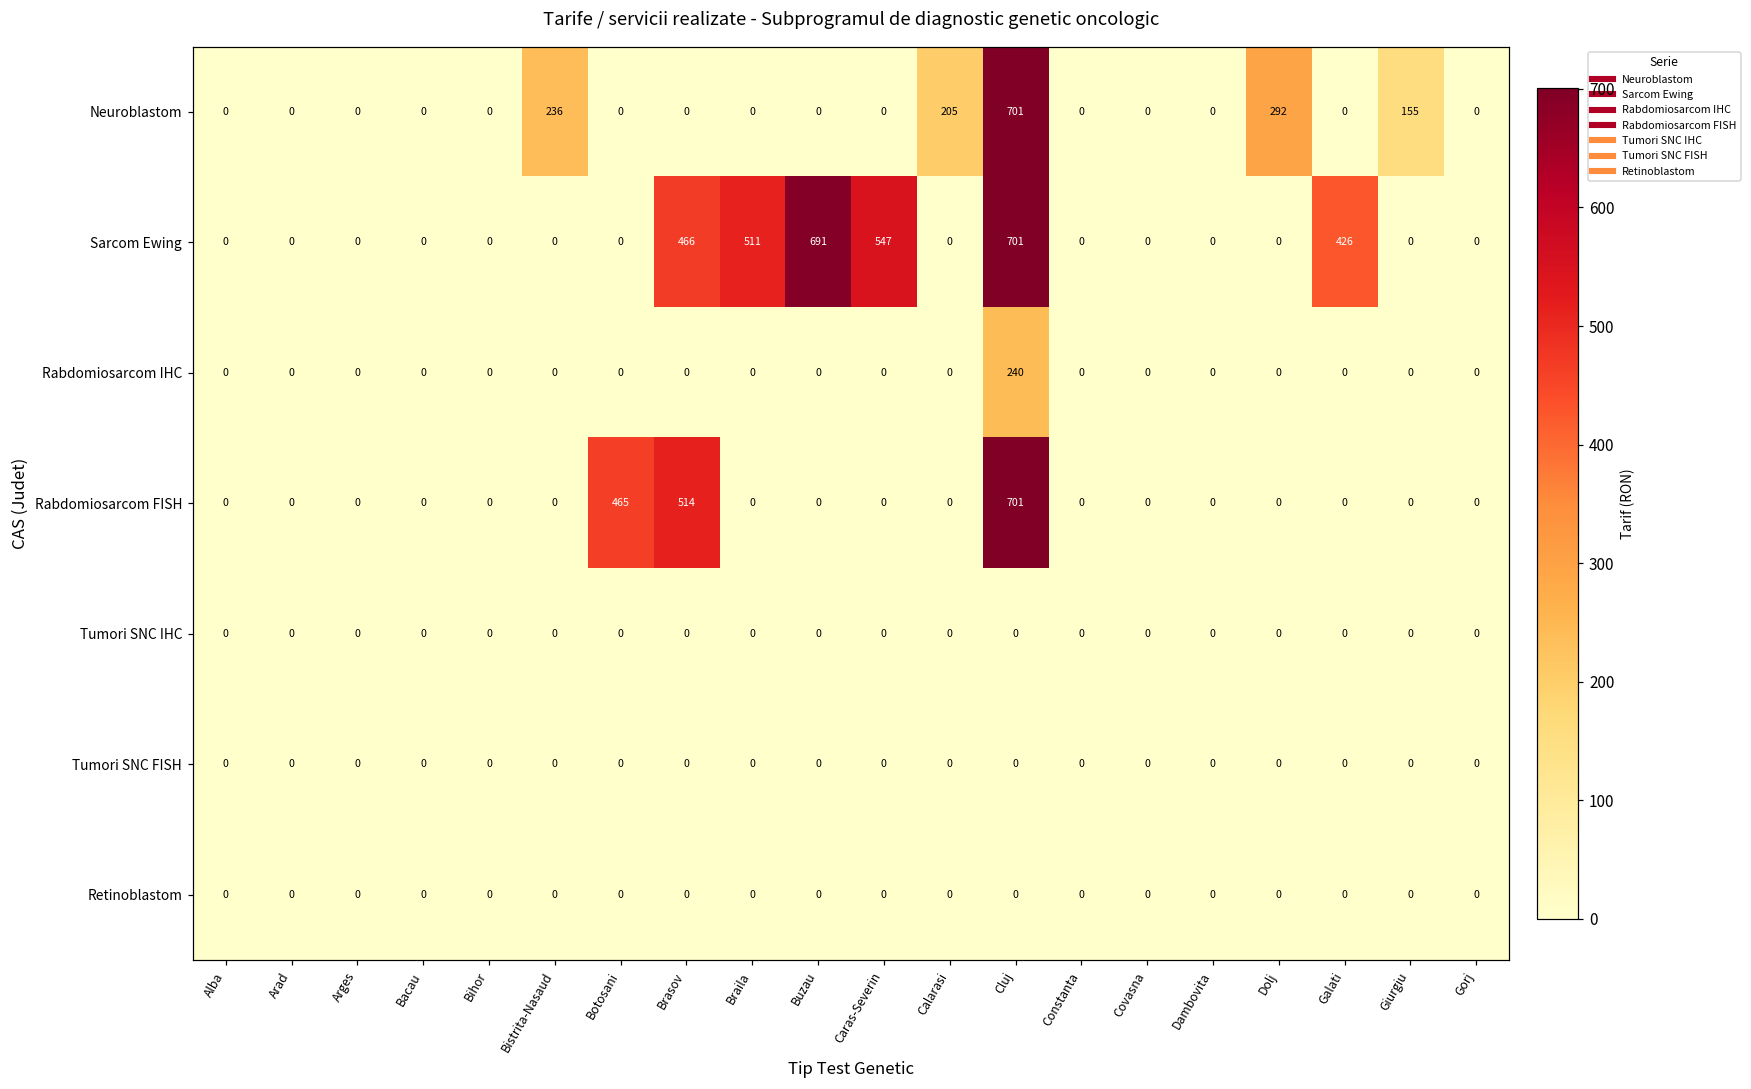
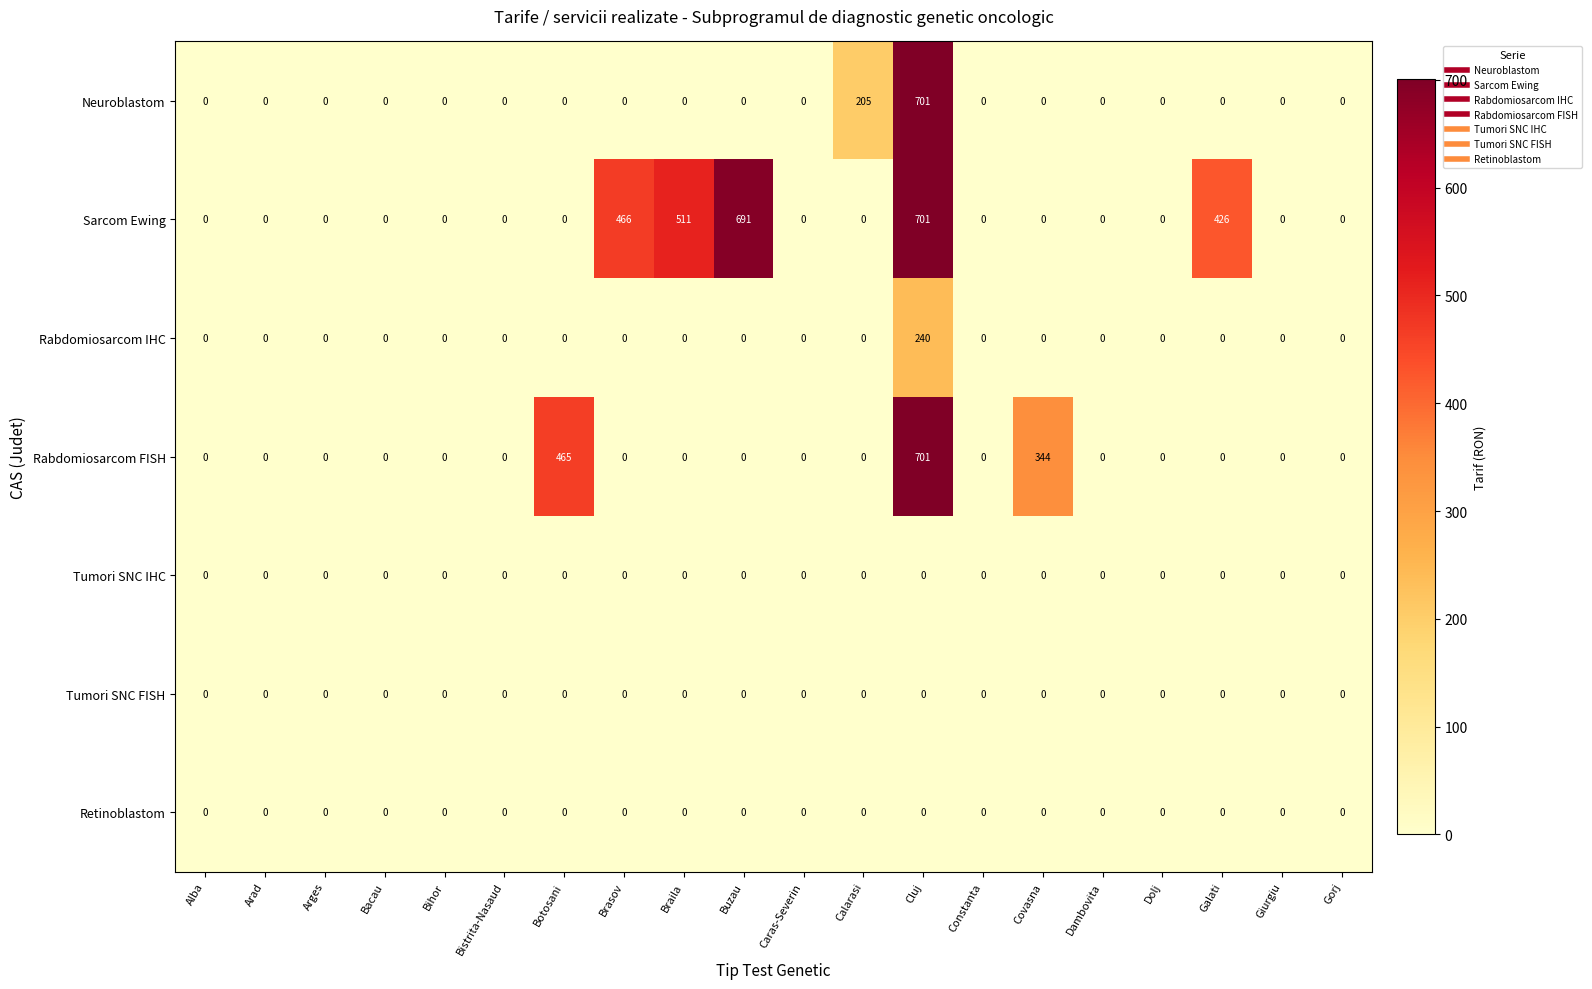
  {
    "Neuroblastom": {
      "Alba": 0,
      "Arad": 0,
      "Arges": 0,
      "Bacau": 0,
      "Bihor": 0,
-     "Bistrita-Nasaud": 236,
+     "Bistrita-Nasaud": 0,
      "Botosani": 0,
      "Brasov": 0,
      "Braila": 0,
      "Buzau": 0,
      "Caras-Severin": 0,
      "Calarasi": 205,
      "Cluj": 701,
      "Constanta": 0,
      "Covasna": 0,
      "Dambovita": 0,
-     "Dolj": 292,
+     "Dolj": 0,
      "Galati": 0,
-     "Giurgiu": 155,
+     "Giurgiu": 0,
      "Gorj": 0
    },
    "Sarcom Ewing": {
      "Alba": 0,
      "Arad": 0,
      "Arges": 0,
      "Bacau": 0,
      "Bihor": 0,
      "Bistrita-Nasaud": 0,
      "Botosani": 0,
      "Brasov": 466,
      "Braila": 511,
      "Buzau": 691,
-     "Caras-Severin": 547,
+     "Caras-Severin": 0,
      "Calarasi": 0,
      "Cluj": 701,
      "Constanta": 0,
      "Covasna": 0,
      "Dambovita": 0,
      "Dolj": 0,
      "Galati": 426,
      "Giurgiu": 0,
      "Gorj": 0
    },
    "Rabdomiosarcom IHC": {
      "Alba": 0,
      "Arad": 0,
      "Arges": 0,
      "Bacau": 0,
      "Bihor": 0,
      "Bistrita-Nasaud": 0,
      "Botosani": 0,
      "Brasov": 0,
      "Braila": 0,
      "Buzau": 0,
      "Caras-Severin": 0,
      "Calarasi": 0,
      "Cluj": 240,
      "Constanta": 0,
      "Covasna": 0,
      "Dambovita": 0,
      "Dolj": 0,
      "Galati": 0,
      "Giurgiu": 0,
      "Gorj": 0
    },
    "Rabdomiosarcom FISH": {
      "Alba": 0,
      "Arad": 0,
      "Arges": 0,
      "Bacau": 0,
      "Bihor": 0,
      "Bistrita-Nasaud": 0,
      "Botosani": 465,
-     "Brasov": 514,
+     "Brasov": 0,
      "Braila": 0,
      "Buzau": 0,
      "Caras-Severin": 0,
      "Calarasi": 0,
      "Cluj": 701,
      "Constanta": 0,
-     "Covasna": 0,
+     "Covasna": 344,
      "Dambovita": 0,
      "Dolj": 0,
      "Galati": 0,
      "Giurgiu": 0,
      "Gorj": 0
    },
    "Tumori SNC IHC": {
      "Alba": 0,
      "Arad": 0,
      "Arges": 0,
      "Bacau": 0,
      "Bihor": 0,
      "Bistrita-Nasaud": 0,
      "Botosani": 0,
      "Brasov": 0,
      "Braila": 0,
      "Buzau": 0,
      "Caras-Severin": 0,
      "Calarasi": 0,
      "Cluj": 0,
      "Constanta": 0,
      "Covasna": 0,
      "Dambovita": 0,
      "Dolj": 0,
      "Galati": 0,
      "Giurgiu": 0,
      "Gorj": 0
    },
    "Tumori SNC FISH": {
      "Alba": 0,
      "Arad": 0,
      "Arges": 0,
      "Bacau": 0,
      "Bihor": 0,
      "Bistrita-Nasaud": 0,
      "Botosani": 0,
      "Brasov": 0,
      "Braila": 0,
      "Buzau": 0,
      "Caras-Severin": 0,
      "Calarasi": 0,
      "Cluj": 0,
      "Constanta": 0,
      "Covasna": 0,
      "Dambovita": 0,
      "Dolj": 0,
      "Galati": 0,
      "Giurgiu": 0,
      "Gorj": 0
    },
    "Retinoblastom": {
      "Alba": 0,
      "Arad": 0,
      "Arges": 0,
      "Bacau": 0,
      "Bihor": 0,
      "Bistrita-Nasaud": 0,
      "Botosani": 0,
      "Brasov": 0,
      "Braila": 0,
      "Buzau": 0,
      "Caras-Severin": 0,
      "Calarasi": 0,
      "Cluj": 0,
      "Constanta": 0,
      "Covasna": 0,
      "Dambovita": 0,
      "Dolj": 0,
      "Galati": 0,
      "Giurgiu": 0,
      "Gorj": 0
    }
  }
